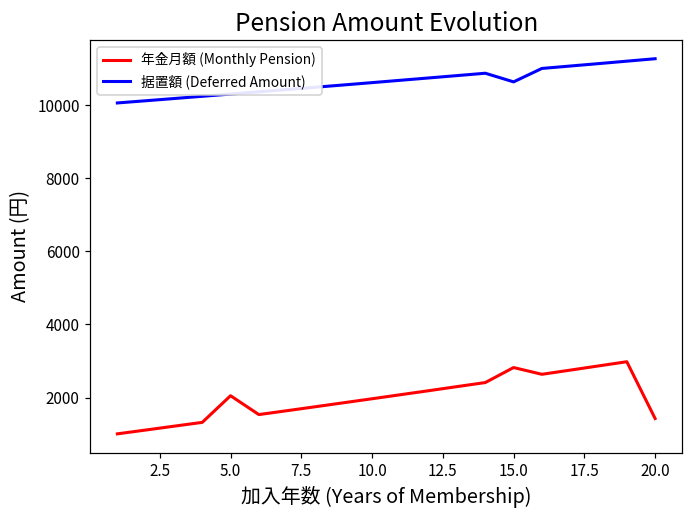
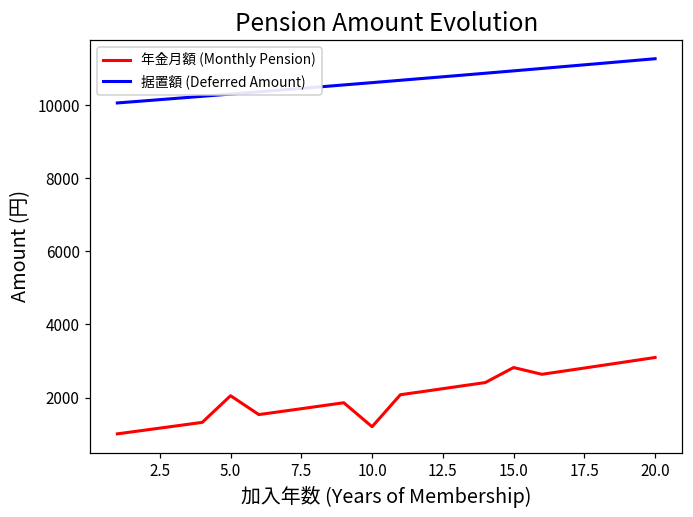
  {
    "年金月額 (Monthly Pension)": {
      "5.0": 2100,
-     "10.0": 2000,
+     "10.0": 1200,
      "15.0": 2800,
-     "20.0": 1400
+     "20.0": 3100
    },
    "据置額 (Deferred Amount)": {
      "5.0": 10300,
      "10.0": 10600,
-     "15.0": 10600,
+     "15.0": 10900,
      "20.0": 11300
    }
  }
